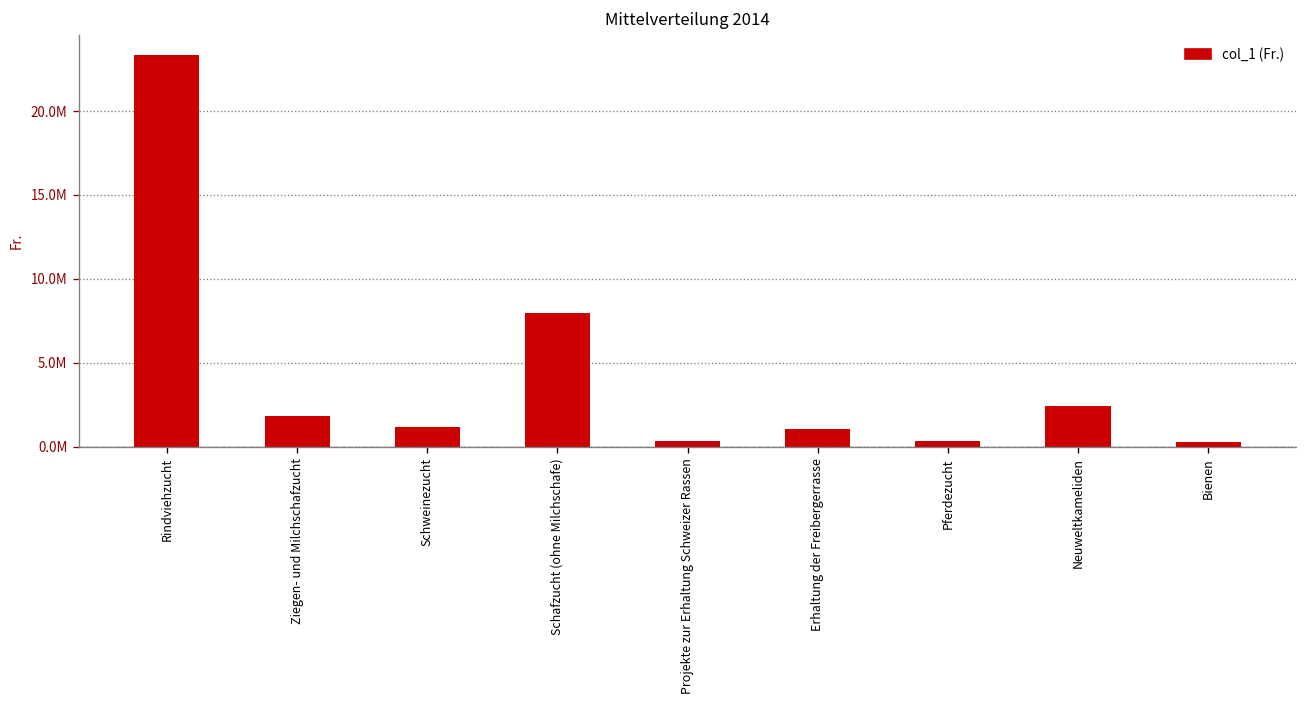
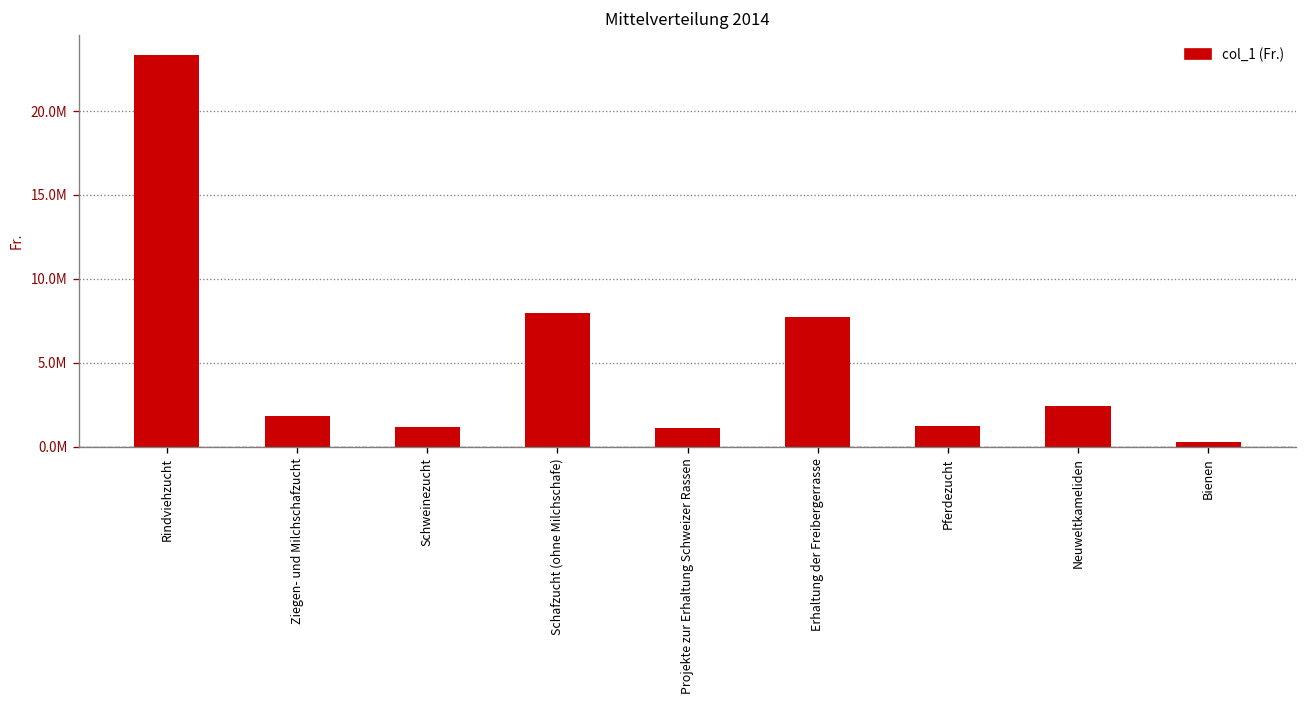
  {
    "Rindviehzucht": 23400000,
    "Ziegen- und Milchschafzucht": 1800000,
    "Schweinezucht": 1200000,
    "Schafzucht (ohne Milchschafe)": 8000000,
-   "Projekte zur Erhaltung Schweizer Rassen": 300000,
-   "Erhaltung der Freibergerrasse": 1000000,
-   "Pferdezucht": 300000,
+   "Projekte zur Erhaltung Schweizer Rassen": 1100000,
+   "Erhaltung der Freibergerrasse": 7700000,
+   "Pferdezucht": 1200000,
    "Neuweltkameliden": 2400000,
    "Bienen": 200000
  }
